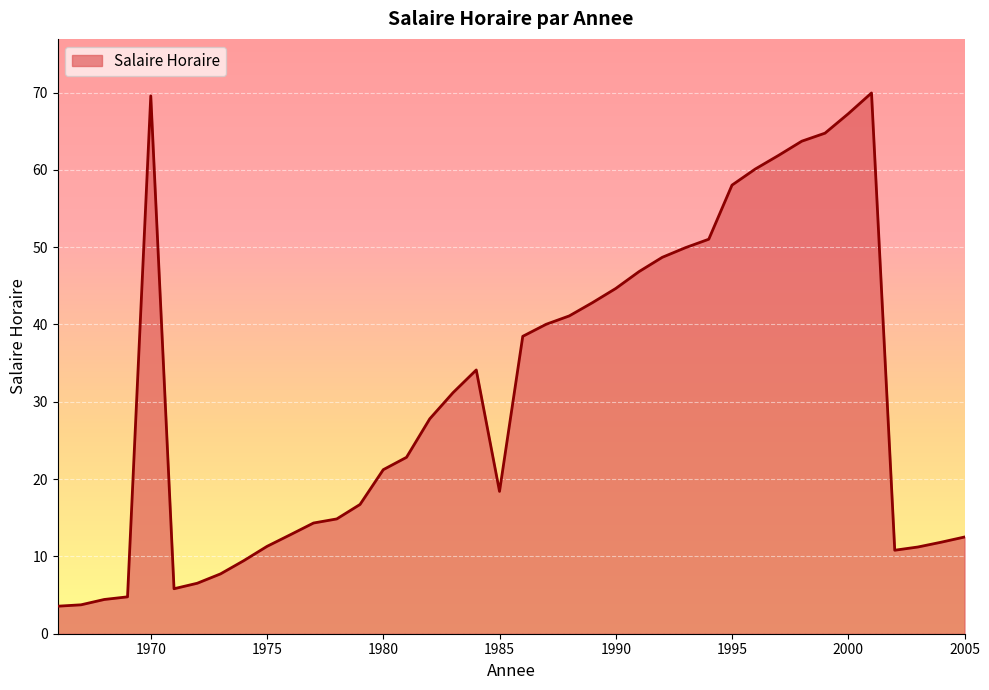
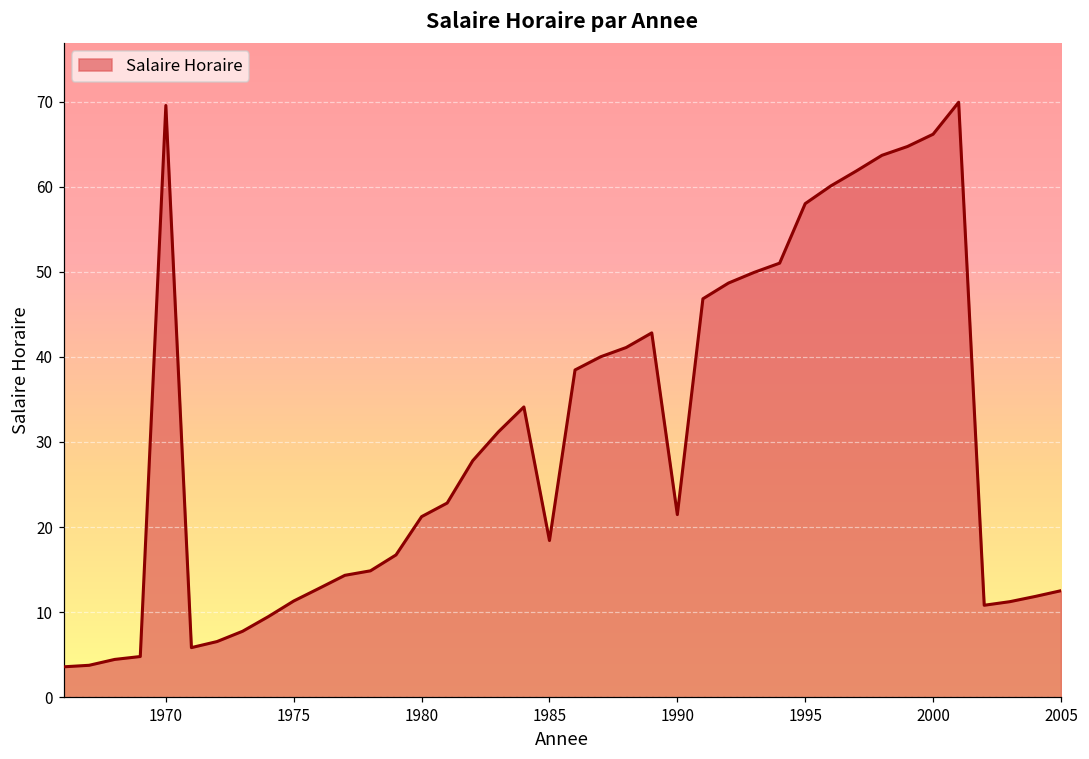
  {
    "1970": 70,
    "1975": 11,
    "1980": 21,
    "1985": 18,
-   "1990": 45,
+   "1990": 21,
    "1995": 58,
-   "2000": 67,
+   "2000": 66,
    "2005": 13
  }
